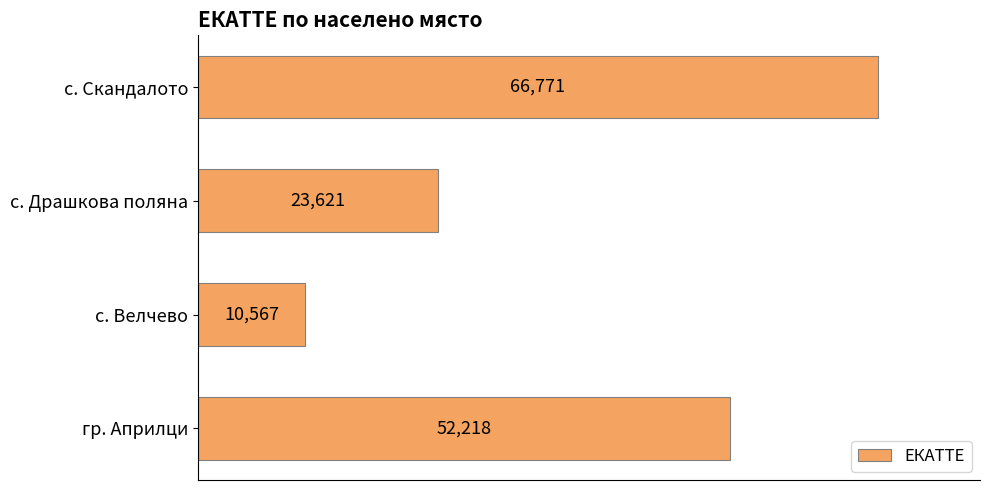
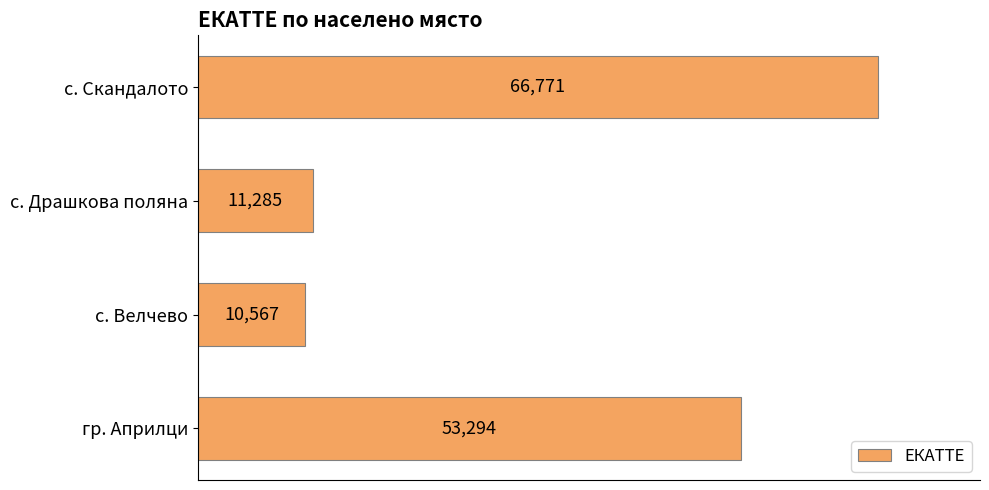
  {
    "с. Скандалото": "66,771",
-   "с. Драшкова поляна": "23,621",
+   "с. Драшкова поляна": "11,285",
    "с. Велчево": "10,567",
-   "гр. Априлци": "52,218"
+   "гр. Априлци": "53,294"
  }
